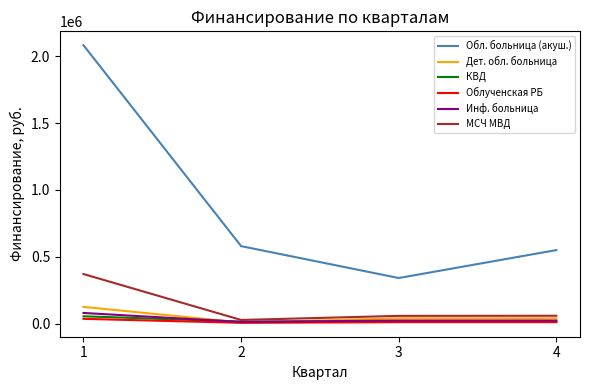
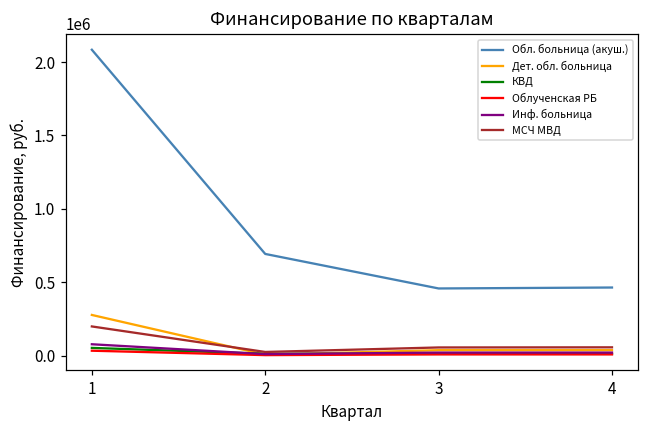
  {
    "Обл. больница (акуш.)": {
      "1": 2080000,
-     "2": 580000,
-     "3": 340000,
-     "4": 550000
+     "2": 690000,
+     "3": 460000,
+     "4": 470000
    },
    "Дет. обл. больница": {
-     "1": 120000
+     "1": 280000
    },
    "Инф. больница": {
      "1": 80000
    },
    "МСЧ МВД": {
-     "1": 370000,
+     "1": 200000,
      "4": 60000
    }
  }
